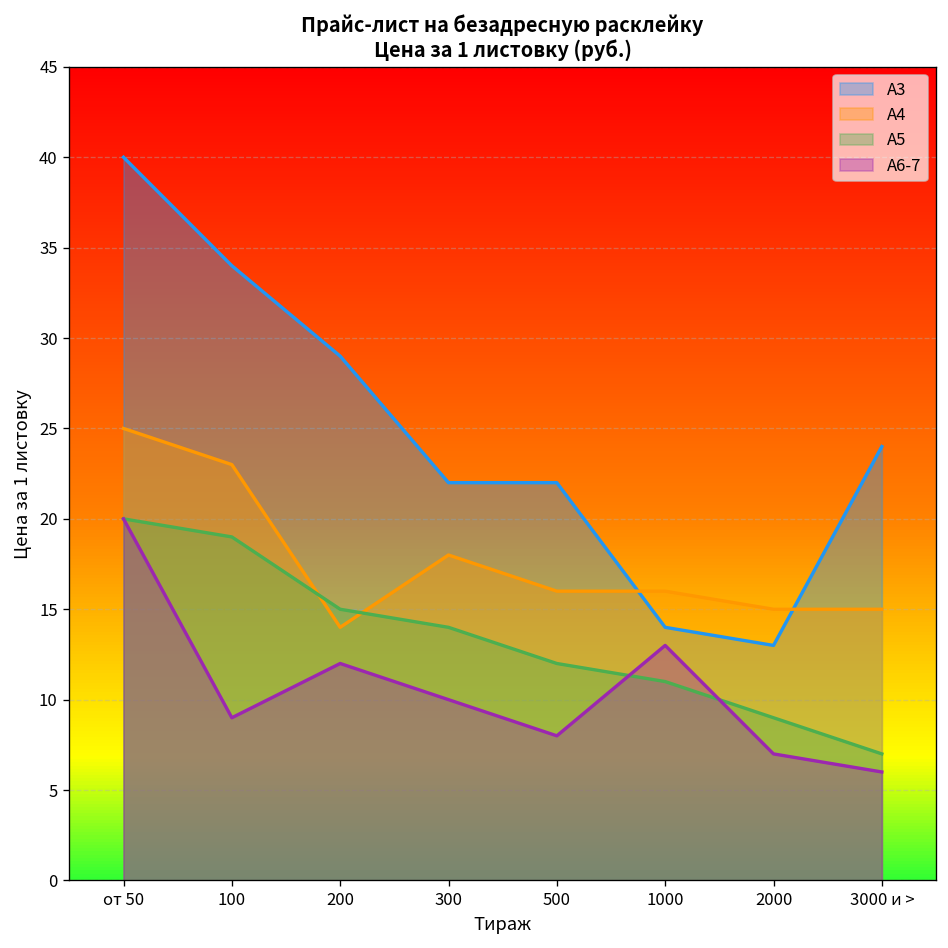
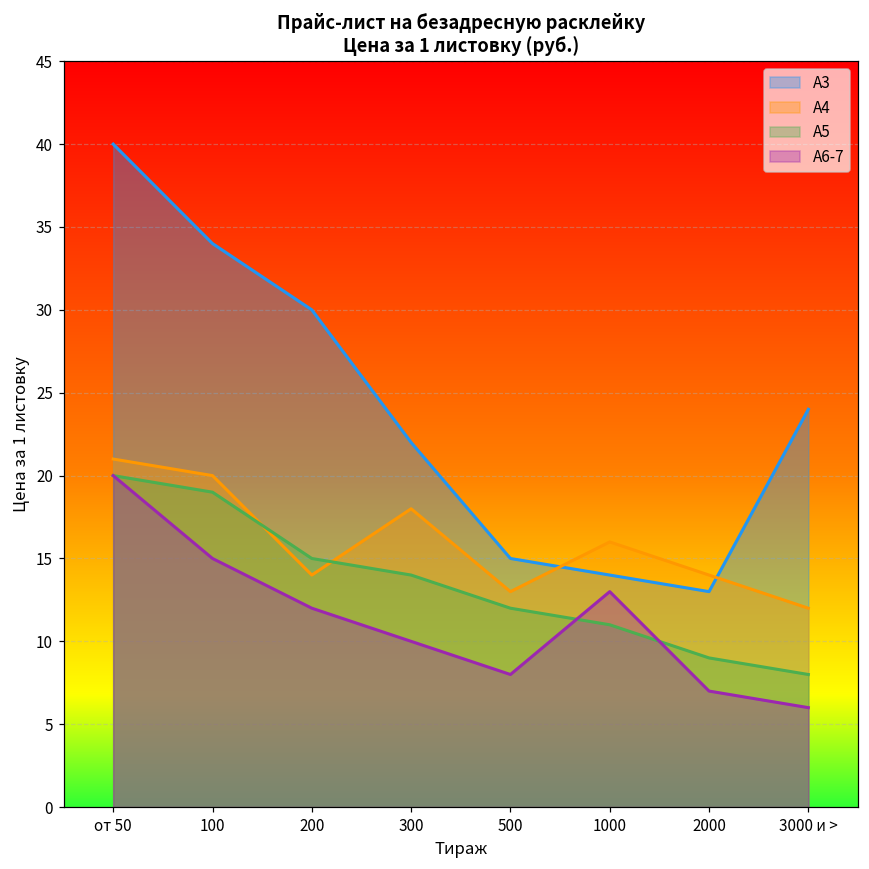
  {
    "А3": {
      "от 50": 40,
      "100": 34,
-     "200": 29,
+     "200": 30,
      "300": 22,
-     "500": 22,
+     "500": 15,
      "1000": 14,
      "2000": 13,
      "3000 и >": 24
    },
    "А4": {
-     "от 50": 25,
-     "100": 23,
+     "от 50": 21,
+     "100": 20,
      "200": 14,
      "300": 18,
-     "500": 16,
+     "500": 13,
      "1000": 16,
-     "2000": 15,
-     "3000 и >": 15
+     "2000": 14,
+     "3000 и >": 12
    },
    "А5": {
      "100": 19,
      "200": 15,
      "300": 14,
      "500": 12,
      "1000": 11,
      "2000": 9,
-     "3000 и >": 7
+     "3000 и >": 8
    },
    "А6-7": {
-     "100": 9,
+     "100": 15,
      "200": 12,
      "300": 10,
      "500": 8,
      "1000": 13,
      "2000": 7,
      "3000 и >": 6
    }
  }
